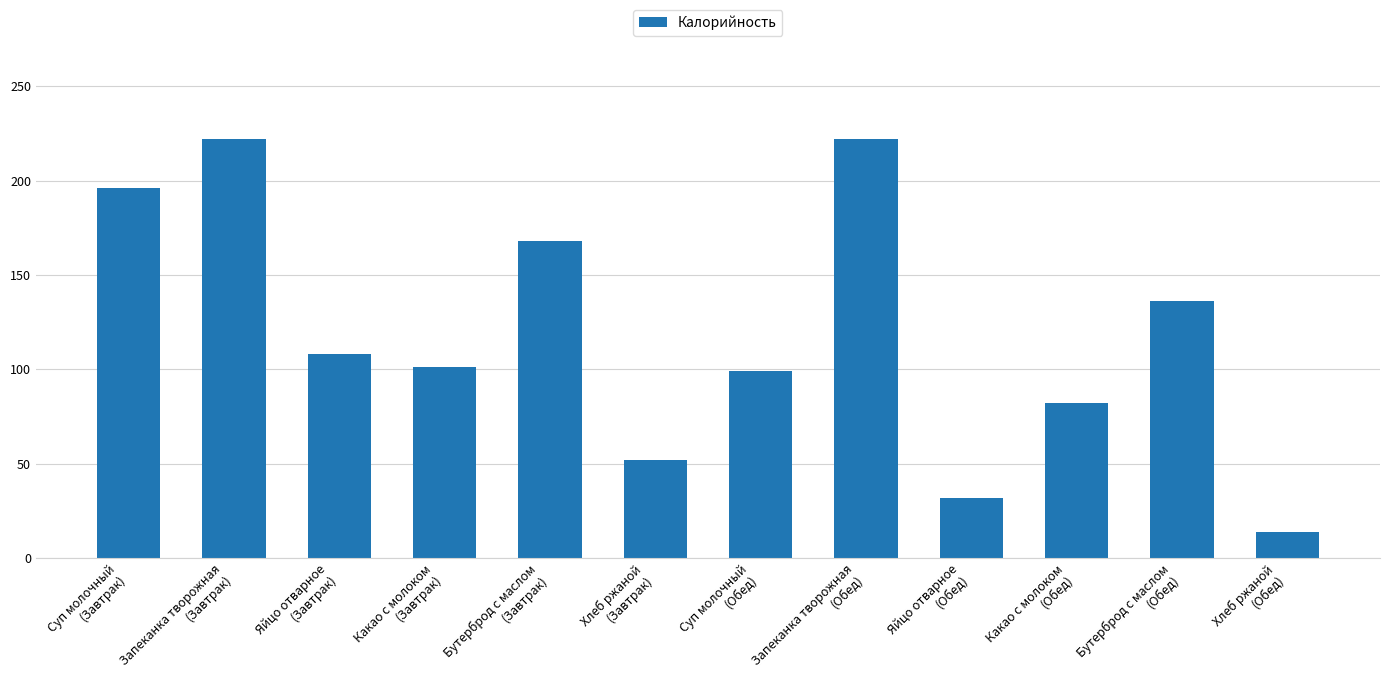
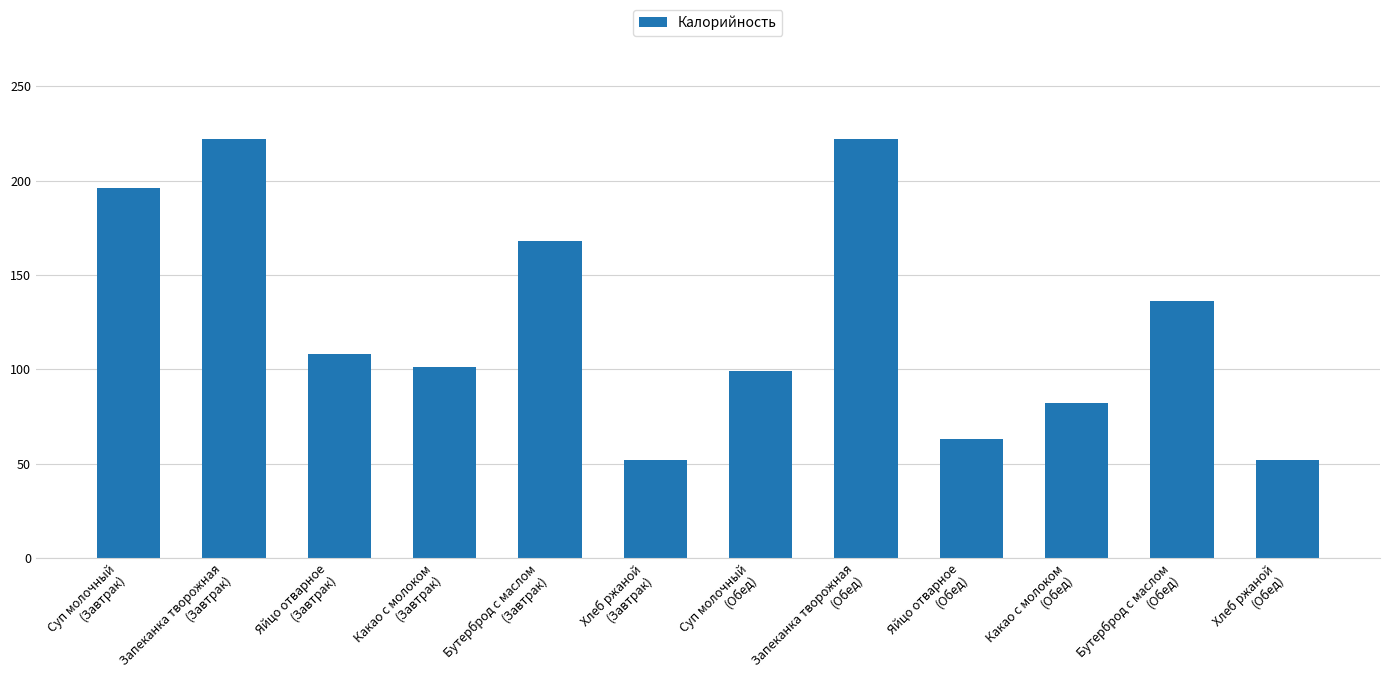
  {
    "Суп молочный (Завтрак)": 196,
    "Запеканка творожная (Завтрак)": 222,
    "Яйцо отварное (Завтрак)": 108,
    "Какао с молоком (Завтрак)": 101,
    "Бутерброд с маслом (Завтрак)": 168,
    "Хлеб ржаной (Завтрак)": 52,
    "Суп молочный (Обед)": 99,
    "Запеканка творожная (Обед)": 222,
-   "Яйцо отварное (Обед)": 32,
+   "Яйцо отварное (Обед)": 63,
    "Какао с молоком (Обед)": 82,
    "Бутерброд с маслом (Обед)": 136,
-   "Хлеб ржаной (Обед)": 14
+   "Хлеб ржаной (Обед)": 52
  }
